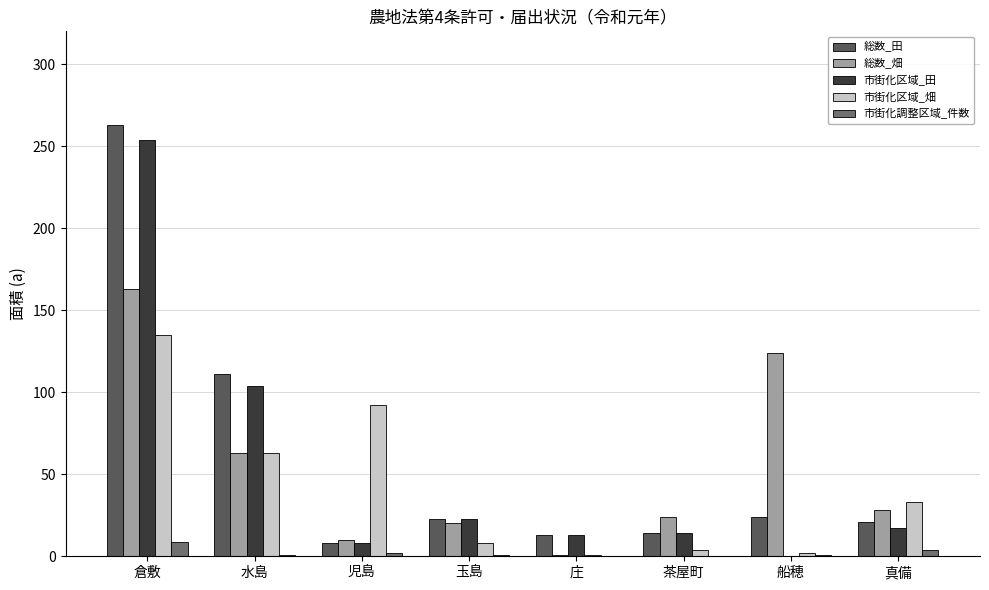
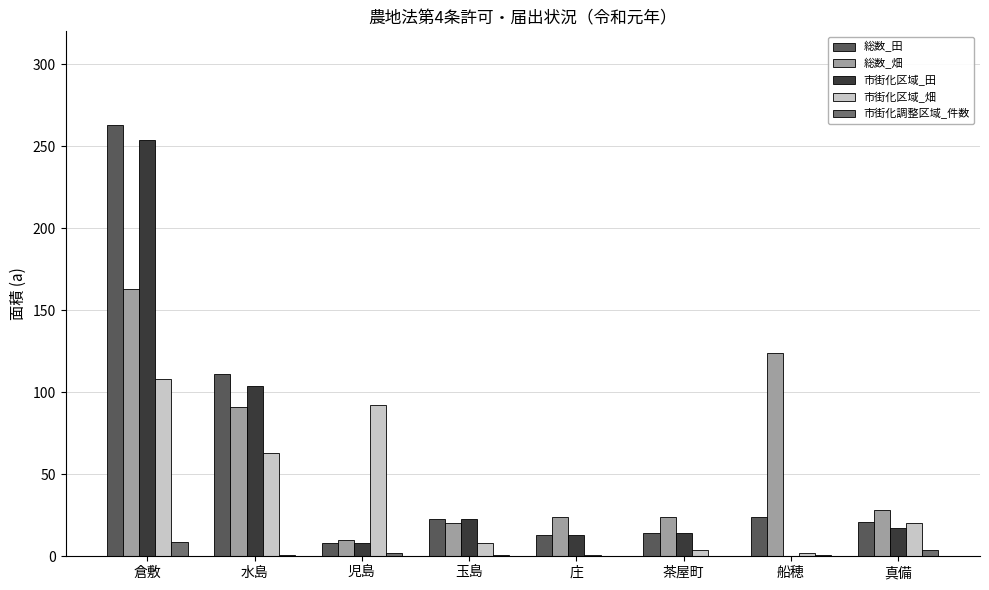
  {
    "総数_畑": {
      "倉敷": 163,
-     "水島": 63,
+     "水島": 91,
      "児島": 10,
      "玉島": 20,
-     "庄": 1,
+     "庄": 24,
      "茶屋町": 24,
      "船穂": 124,
      "真備": 28
    },
    "市街化区域_畑": {
-     "倉敷": 135,
+     "倉敷": 108,
      "水島": 63,
      "児島": 92,
      "玉島": 8,
      "茶屋町": 4,
      "船穂": 2,
-     "真備": 33
+     "真備": 20
    }
  }
